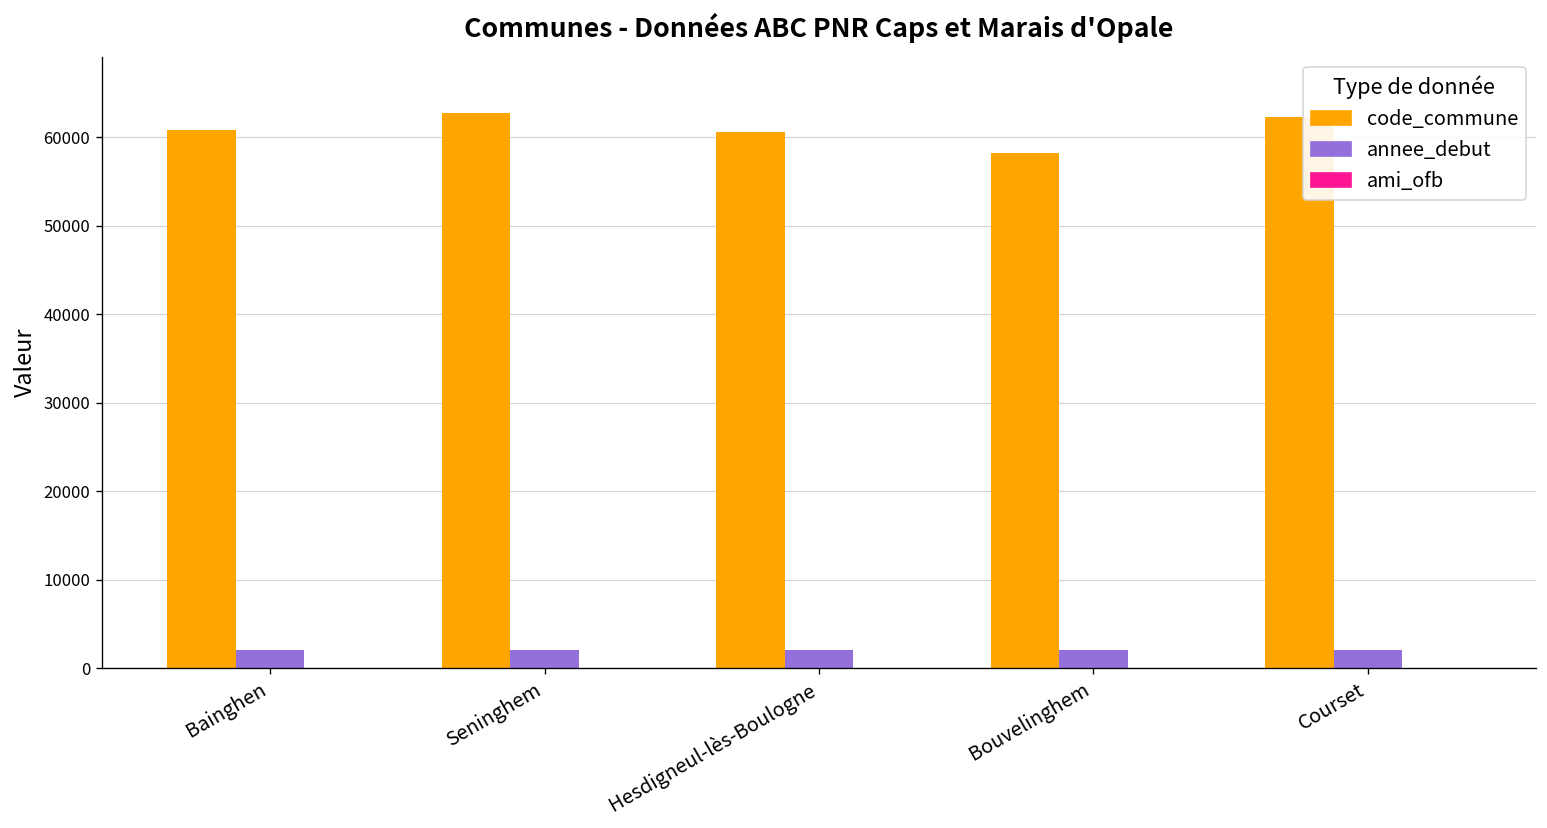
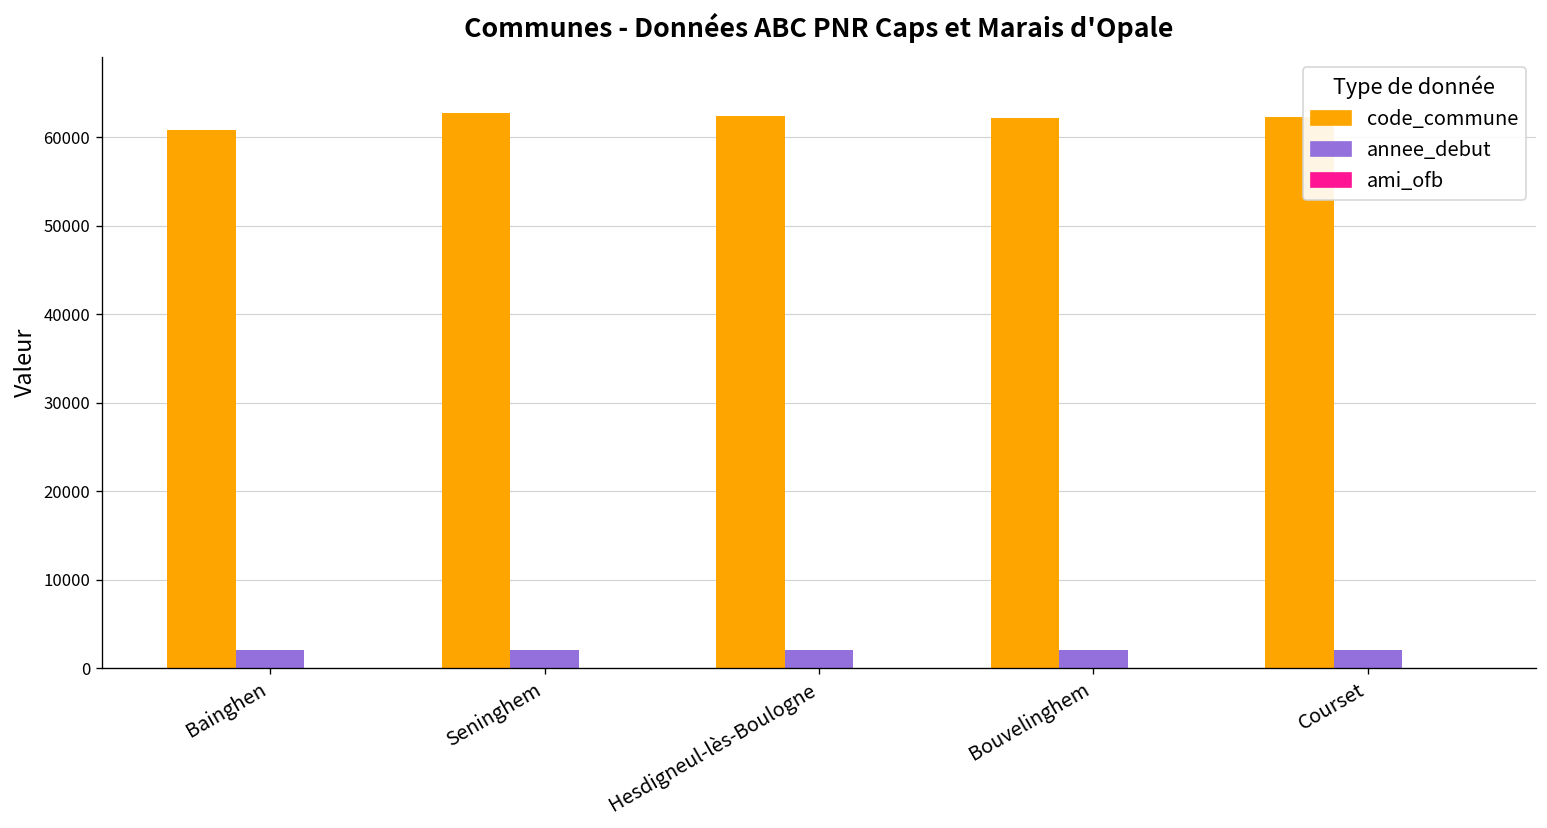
  {
    "code_commune": {
      "Bainghen": 61000,
      "Seninghem": 63000,
-     "Hesdigneul-lès-Boulogne": 61000,
-     "Bouvelinghem": 58000,
+     "Hesdigneul-lès-Boulogne": 62000,
+     "Bouvelinghem": 62000,
      "Courset": 62000
    },
    "annee_debut": {
      "Bainghen": 2000,
      "Seninghem": 2000,
      "Hesdigneul-lès-Boulogne": 2000,
      "Bouvelinghem": 2000,
      "Courset": 2000
    }
  }
